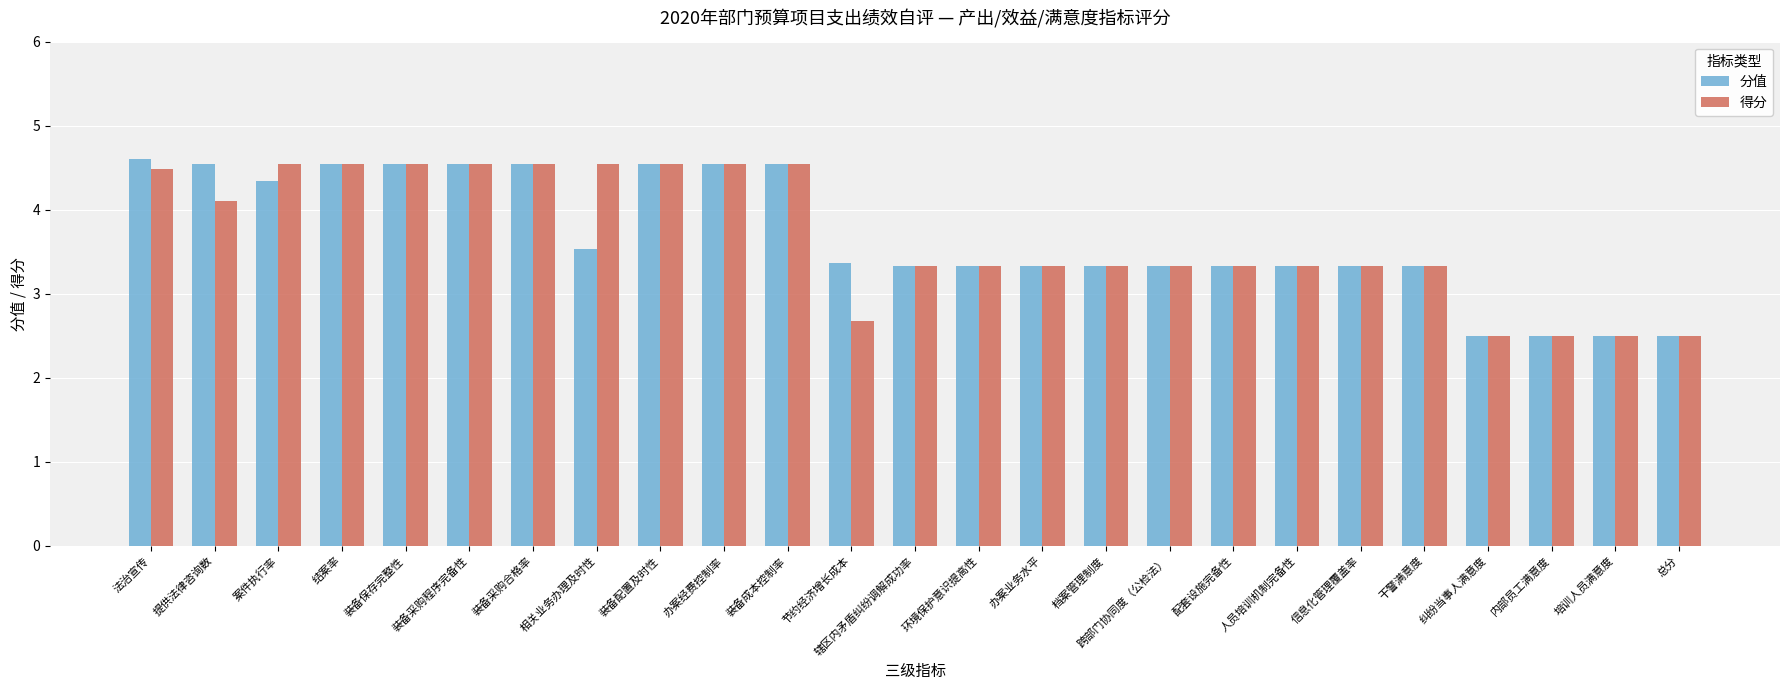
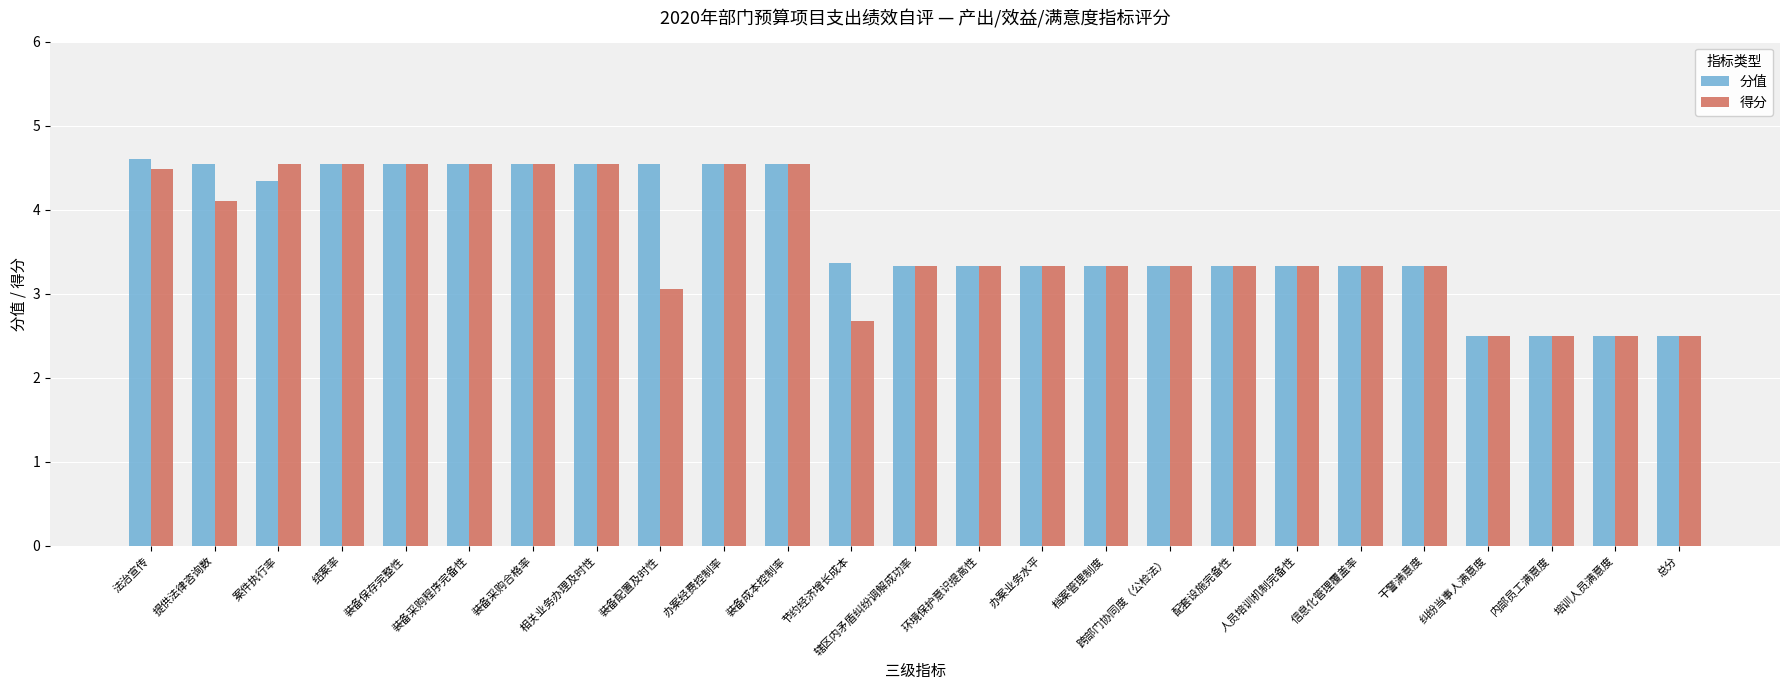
  {
    "分值": {
      "法治宣传": 4.6,
      "提供法律咨询数": 4.5,
      "案件执行率": 4.3,
      "结案率": 4.5,
      "装备保存完整性": 4.5,
      "装备采购程序完备性": 4.5,
      "装备采购合格率": 4.5,
-     "相关业务办理及时性": 3.5,
+     "相关业务办理及时性": 4.5,
      "装备配置及时性": 4.5,
      "办案经费控制率": 4.5,
      "装备成本控制率": 4.5,
      "节约经济增长成本": 3.4,
      "辖区内矛盾纠纷调解成功率": 3.3,
      "环境保护意识提高性": 3.3,
      "办案业务水平": 3.3,
      "档案管理制度": 3.3,
      "跨部门协同度（公检法）": 3.3,
      "配套设施完备性": 3.3,
      "人员培训机制完备性": 3.3,
      "信息化管理覆盖率": 3.3,
      "干警满意度": 3.3,
      "纠纷当事人满意度": 2.5,
      "内部员工满意度": 2.5,
      "培训人员满意度": 2.5,
      "总分": 2.5
    },
    "得分": {
      "法治宣传": 4.5,
      "提供法律咨询数": 4.1,
      "案件执行率": 4.5,
      "结案率": 4.5,
      "装备保存完整性": 4.5,
      "装备采购程序完备性": 4.5,
      "装备采购合格率": 4.5,
      "相关业务办理及时性": 4.5,
-     "装备配置及时性": 4.5,
+     "装备配置及时性": 3.1,
      "办案经费控制率": 4.5,
      "装备成本控制率": 4.5,
      "节约经济增长成本": 2.7,
      "辖区内矛盾纠纷调解成功率": 3.3,
      "环境保护意识提高性": 3.3,
      "办案业务水平": 3.3,
      "档案管理制度": 3.3,
      "跨部门协同度（公检法）": 3.3,
      "配套设施完备性": 3.3,
      "人员培训机制完备性": 3.3,
      "信息化管理覆盖率": 3.3,
      "干警满意度": 3.3,
      "纠纷当事人满意度": 2.5,
      "内部员工满意度": 2.5,
      "培训人员满意度": 2.5,
      "总分": 2.5
    }
  }
